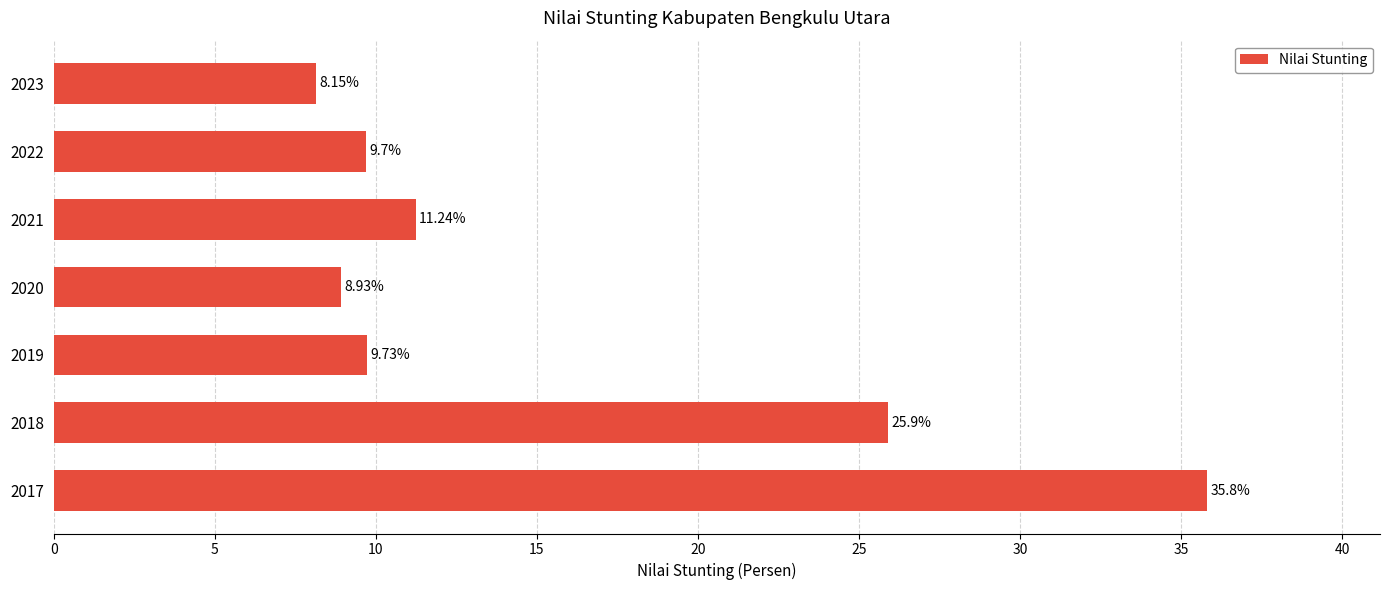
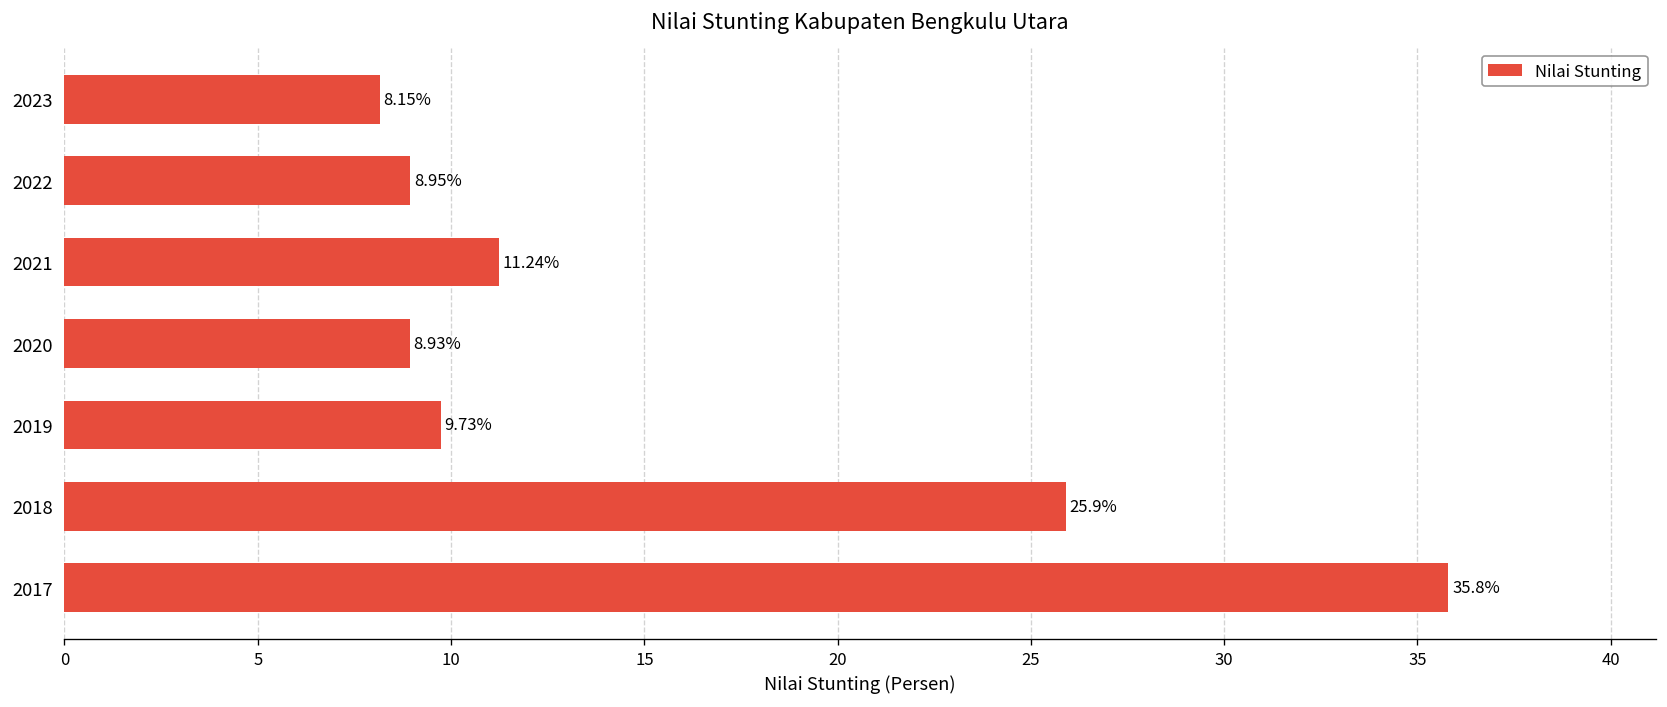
  {
    "2023": "8.15%",
-   "2022": "9.7%",
+   "2022": "8.95%",
    "2021": "11.24%",
    "2020": "8.93%",
    "2019": "9.73%",
    "2018": "25.9%",
    "2017": "35.8%"
  }
